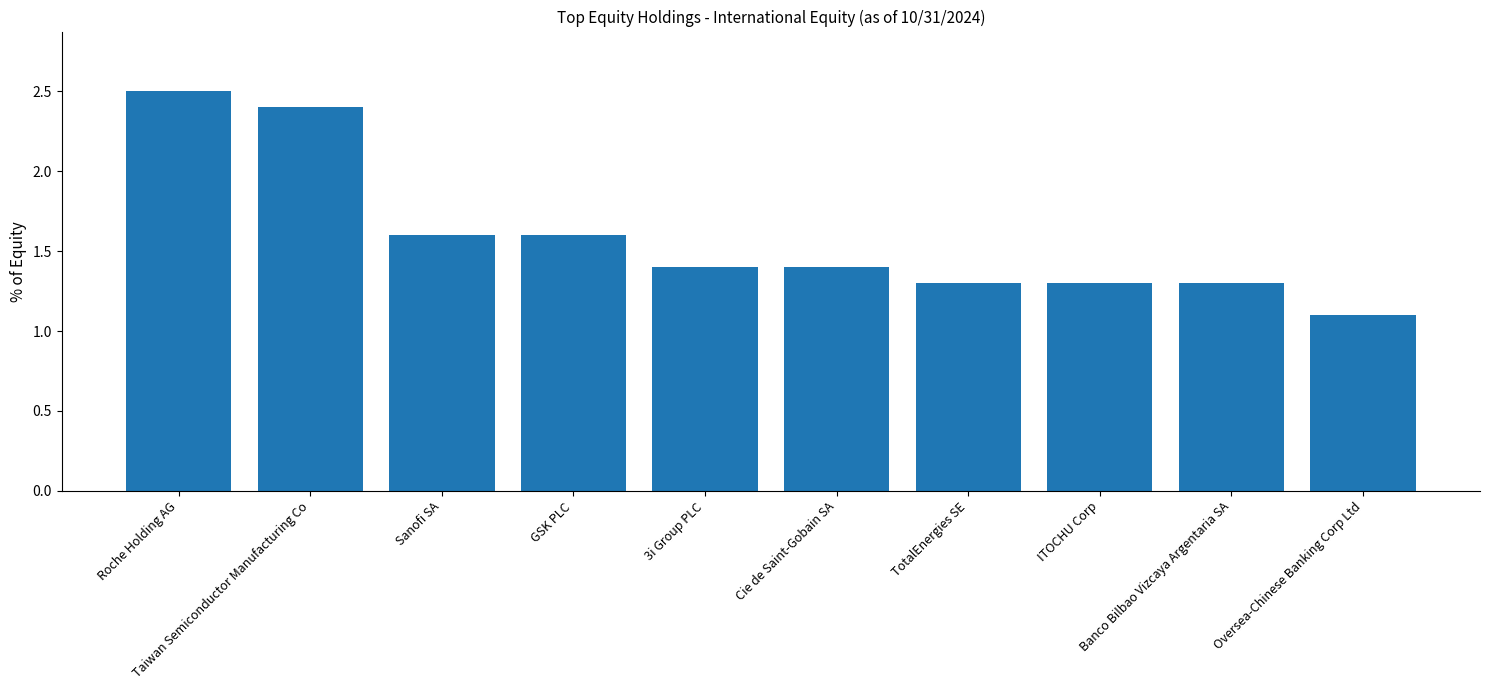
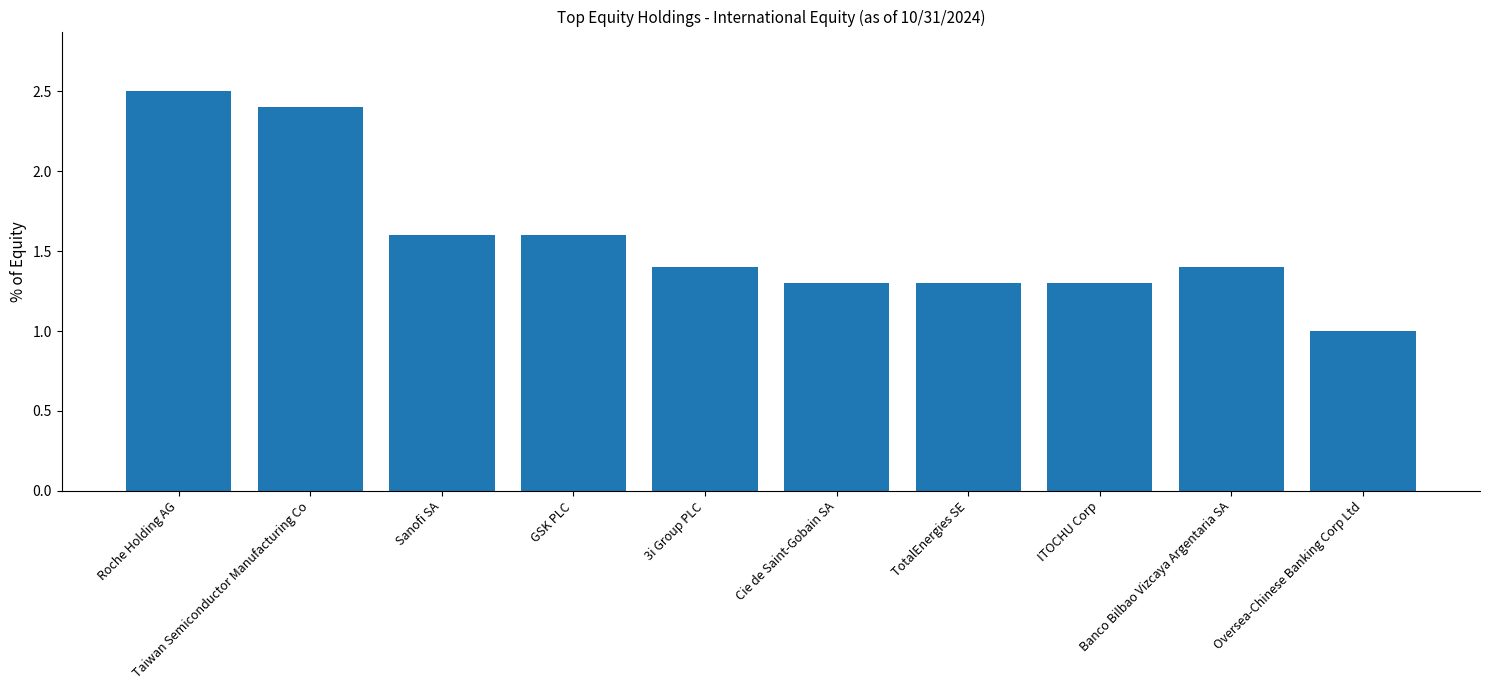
  {
    "Roche Holding AG": 2.5,
    "Taiwan Semiconductor Manufacturing Co": 2.4,
    "Sanofi SA": 1.6,
    "GSK PLC": 1.6,
    "3i Group PLC": 1.4,
-   "Cie de Saint-Gobain SA": 1.4,
+   "Cie de Saint-Gobain SA": 1.3,
    "TotalEnergies SE": 1.3,
    "ITOCHU Corp": 1.3,
-   "Banco Bilbao Vizcaya Argentaria SA": 1.3,
-   "Oversea-Chinese Banking Corp Ltd": 1.1
+   "Banco Bilbao Vizcaya Argentaria SA": 1.4,
+   "Oversea-Chinese Banking Corp Ltd": 1.0
  }
